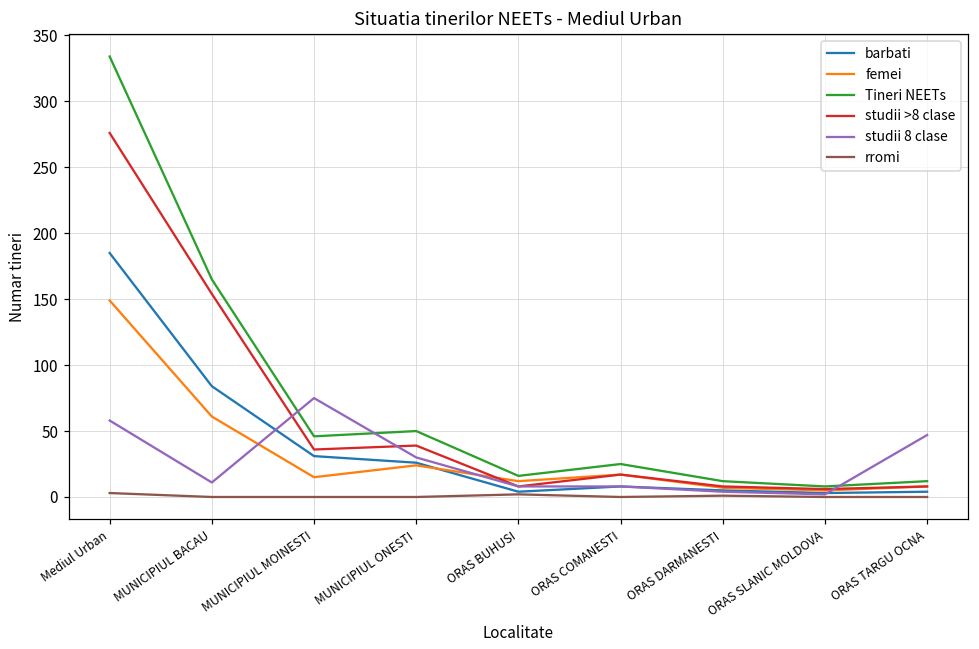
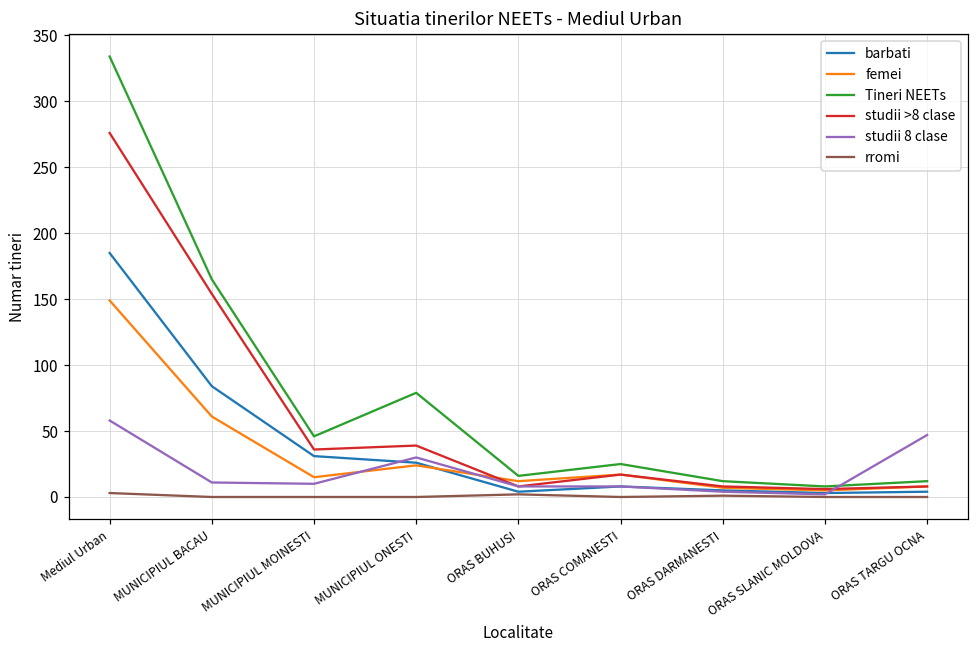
  {
    "barbati": {
      "Mediul Urban": 185,
      "MUNICIPIUL BACAU": 84,
      "MUNICIPIUL MOINESTI": 31,
      "ORAS TARGU OCNA": 4
    },
    "femei": {
      "Mediul Urban": 149,
      "MUNICIPIUL BACAU": 61,
      "MUNICIPIUL MOINESTI": 15,
      "ORAS BUHUSI": 12
    },
    "Tineri NEETs": {
      "Mediul Urban": 334,
      "MUNICIPIUL BACAU": 165,
      "MUNICIPIUL MOINESTI": 46,
-     "MUNICIPIUL ONESTI": 50,
+     "MUNICIPIUL ONESTI": 79,
      "ORAS BUHUSI": 16,
      "ORAS COMANESTI": 25,
      "ORAS DARMANESTI": 12,
      "ORAS TARGU OCNA": 12
    },
    "studii >8 clase": {
      "Mediul Urban": 276,
      "MUNICIPIUL BACAU": 154,
      "MUNICIPIUL MOINESTI": 36,
      "MUNICIPIUL ONESTI": 39
    },
    "studii 8 clase": {
      "Mediul Urban": 58,
      "MUNICIPIUL BACAU": 11,
-     "MUNICIPIUL MOINESTI": 75,
+     "MUNICIPIUL MOINESTI": 10,
      "MUNICIPIUL ONESTI": 30,
      "ORAS TARGU OCNA": 47
    },
    "rromi": {
      "Mediul Urban": 3,
      "MUNICIPIUL BACAU": 0,
      "MUNICIPIUL MOINESTI": 0,
      "MUNICIPIUL ONESTI": 0,
      "ORAS COMANESTI": 0,
      "ORAS DARMANESTI": 1,
      "ORAS TARGU OCNA": 0
    }
  }
